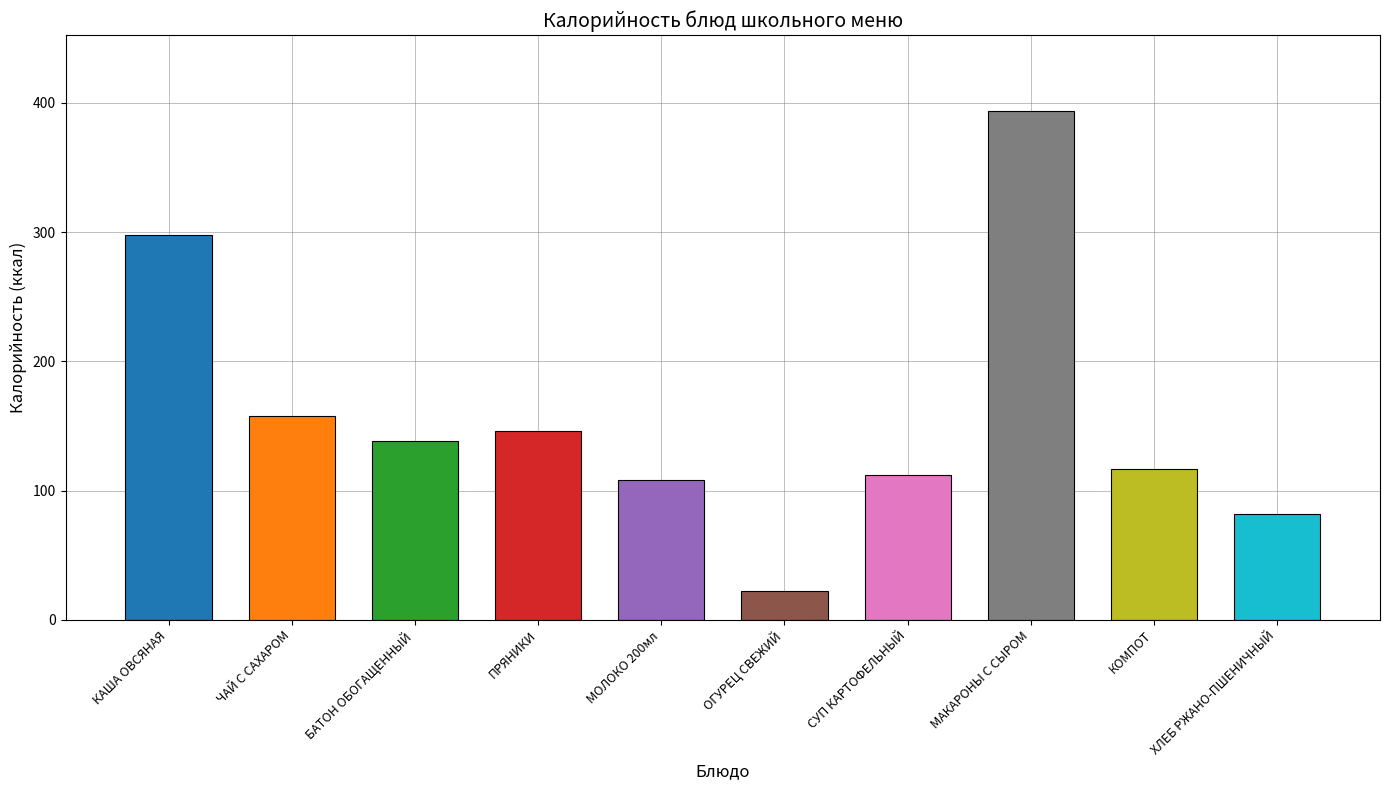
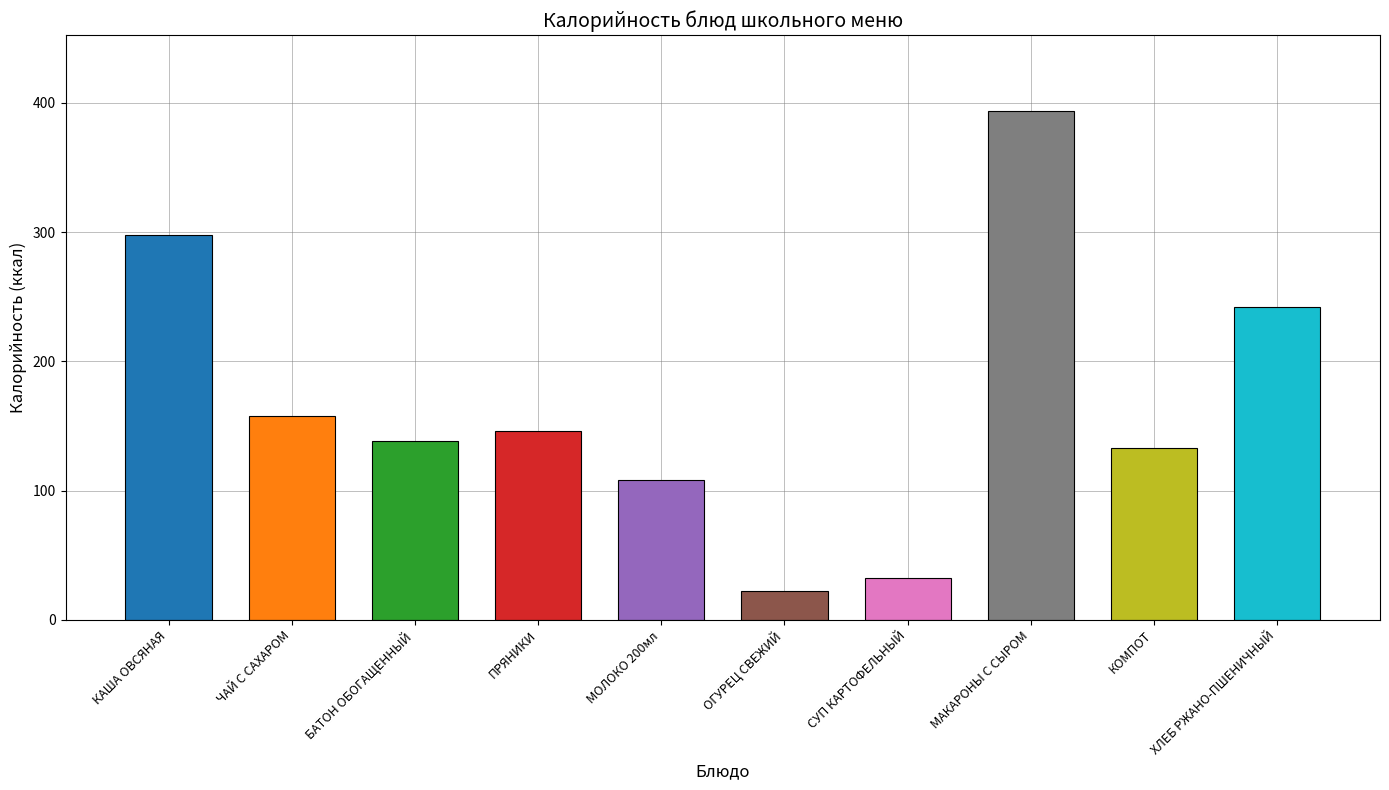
  {
    "КАША ОВСЯНАЯ": 298,
    "ЧАЙ С САХАРОМ": 158,
    "БАТОН ОБОГАЩЕННЫЙ": 139,
    "ПРЯНИКИ": 146,
    "МОЛОКО 200мл": 108,
    "ОГУРЕЦ СВЕЖИЙ": 23,
-   "СУП КАРТОФЕЛЬНЫЙ": 112,
+   "СУП КАРТОФЕЛЬНЫЙ": 32,
    "МАКАРОНЫ С СЫРОМ": 393,
-   "КОМПОТ": 116,
-   "ХЛЕБ РЖАНО-ПШЕНИЧНЫЙ": 82
+   "КОМПОТ": 133,
+   "ХЛЕБ РЖАНО-ПШЕНИЧНЫЙ": 242
  }
